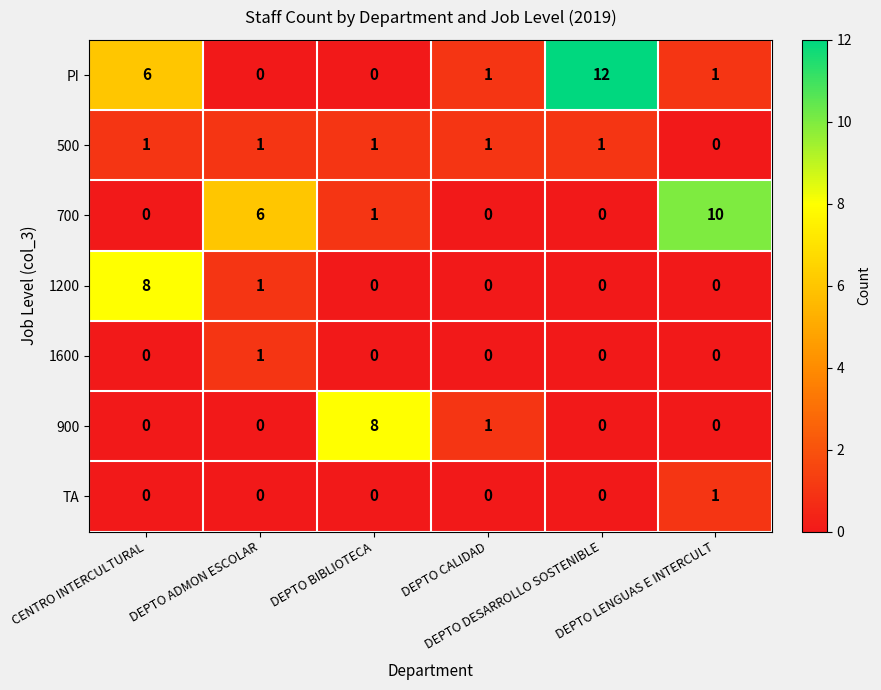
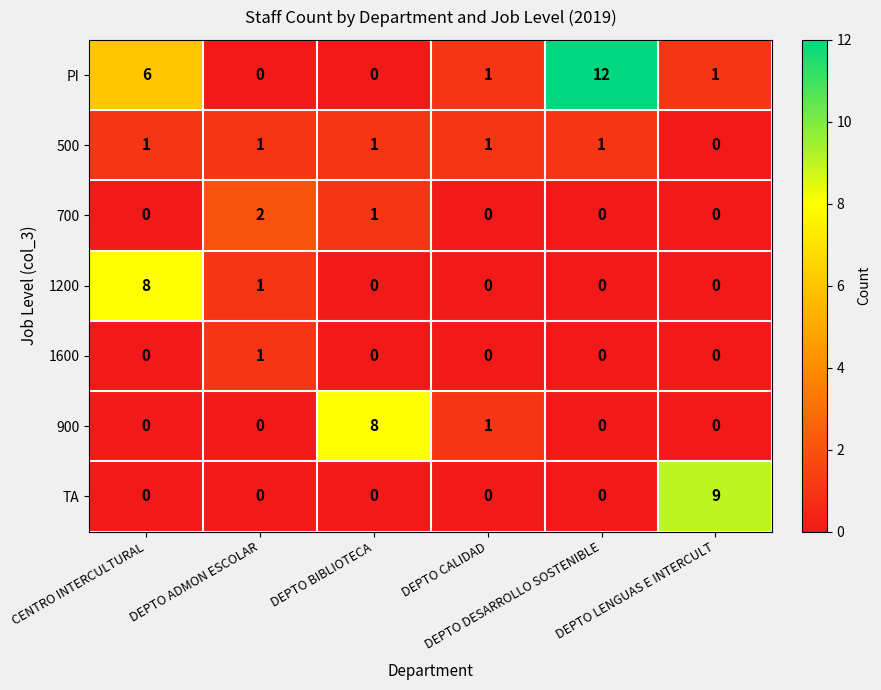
  {
    "PI": {
      "CENTRO INTERCULTURAL": 6,
      "DEPTO ADMON ESCOLAR": 0,
      "DEPTO BIBLIOTECA": 0,
      "DEPTO CALIDAD": 1,
      "DEPTO DESARROLLO SOSTENIBLE": 12,
      "DEPTO LENGUAS E INTERCULT": 1
    },
    "500": {
      "CENTRO INTERCULTURAL": 1,
      "DEPTO ADMON ESCOLAR": 1,
      "DEPTO BIBLIOTECA": 1,
      "DEPTO CALIDAD": 1,
      "DEPTO DESARROLLO SOSTENIBLE": 1,
      "DEPTO LENGUAS E INTERCULT": 0
    },
    "700": {
      "CENTRO INTERCULTURAL": 0,
-     "DEPTO ADMON ESCOLAR": 6,
+     "DEPTO ADMON ESCOLAR": 2,
      "DEPTO BIBLIOTECA": 1,
      "DEPTO CALIDAD": 0,
      "DEPTO DESARROLLO SOSTENIBLE": 0,
-     "DEPTO LENGUAS E INTERCULT": 10
+     "DEPTO LENGUAS E INTERCULT": 0
    },
    "1200": {
      "CENTRO INTERCULTURAL": 8,
      "DEPTO ADMON ESCOLAR": 1,
      "DEPTO BIBLIOTECA": 0,
      "DEPTO CALIDAD": 0,
      "DEPTO DESARROLLO SOSTENIBLE": 0,
      "DEPTO LENGUAS E INTERCULT": 0
    },
    "1600": {
      "CENTRO INTERCULTURAL": 0,
      "DEPTO ADMON ESCOLAR": 1,
      "DEPTO BIBLIOTECA": 0,
      "DEPTO CALIDAD": 0,
      "DEPTO DESARROLLO SOSTENIBLE": 0,
      "DEPTO LENGUAS E INTERCULT": 0
    },
    "900": {
      "CENTRO INTERCULTURAL": 0,
      "DEPTO ADMON ESCOLAR": 0,
      "DEPTO BIBLIOTECA": 8,
      "DEPTO CALIDAD": 1,
      "DEPTO DESARROLLO SOSTENIBLE": 0,
      "DEPTO LENGUAS E INTERCULT": 0
    },
    "TA": {
      "CENTRO INTERCULTURAL": 0,
      "DEPTO ADMON ESCOLAR": 0,
      "DEPTO BIBLIOTECA": 0,
      "DEPTO CALIDAD": 0,
      "DEPTO DESARROLLO SOSTENIBLE": 0,
-     "DEPTO LENGUAS E INTERCULT": 1
+     "DEPTO LENGUAS E INTERCULT": 9
    }
  }
